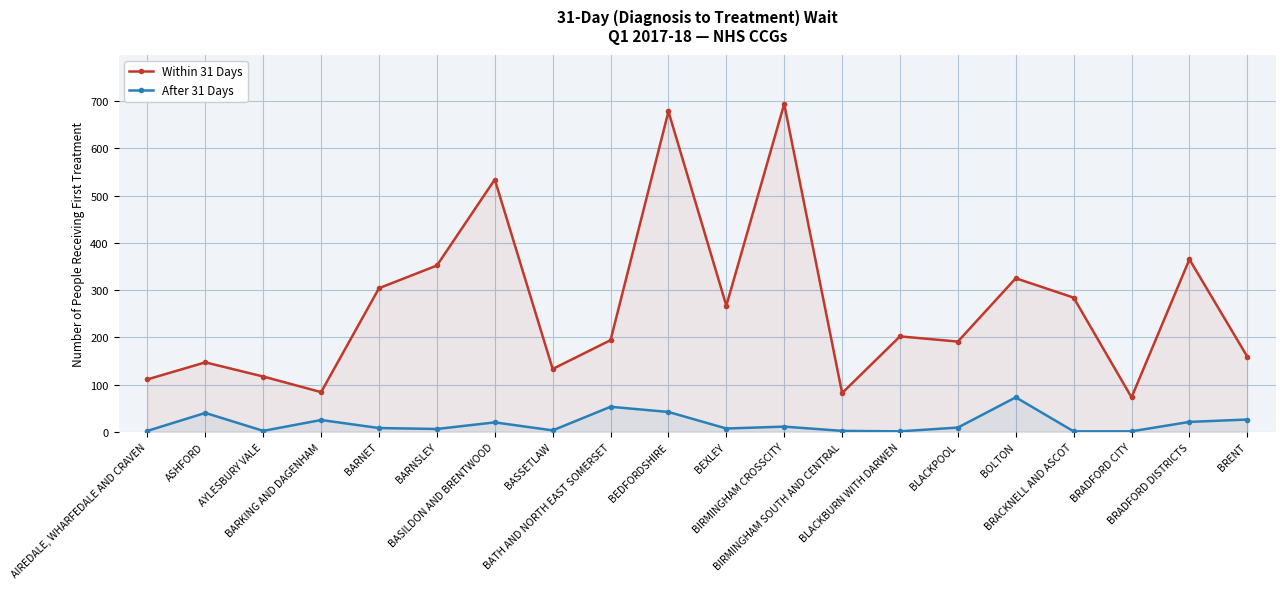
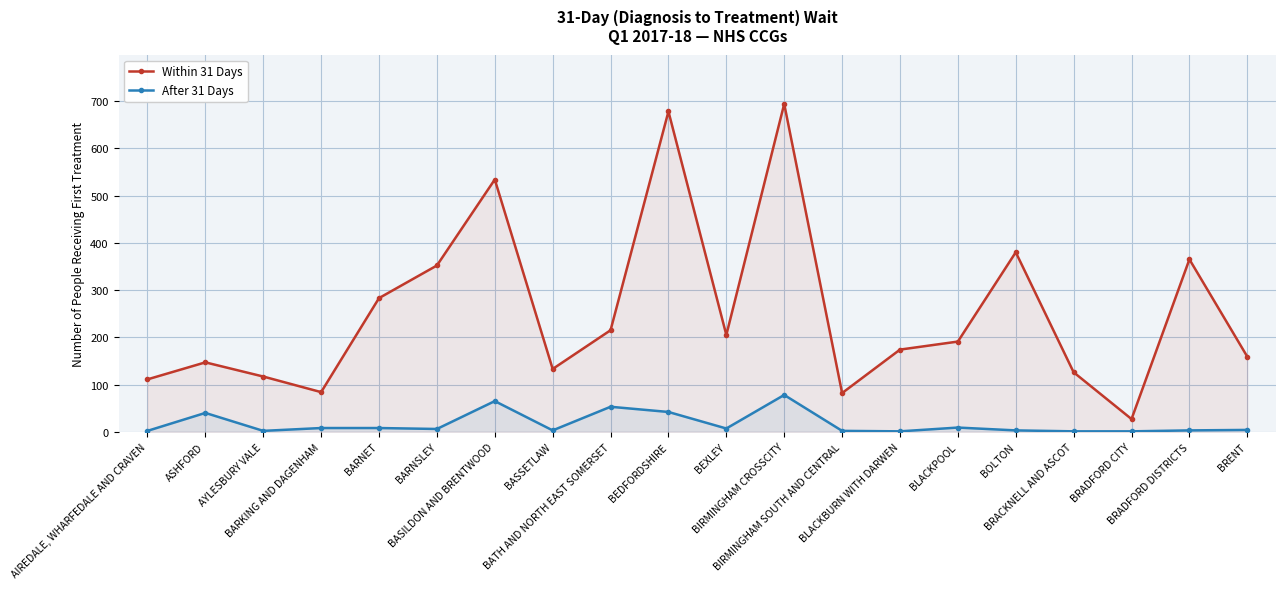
  {
    "Within 31 Days": {
      "AIREDALE, WHARFEDALE AND CRAVEN": 110,
      "ASHFORD": 150,
      "AYLESBURY VALE": 120,
      "BARKING AND DAGENHAM": 80,
-     "BARNET": 300,
+     "BARNET": 280,
      "BARNSLEY": 350,
      "BASILDON AND BRENTWOOD": 530,
      "BASSETLAW": 130,
-     "BATH AND NORTH EAST SOMERSET": 190,
+     "BATH AND NORTH EAST SOMERSET": 220,
      "BEDFORDSHIRE": 680,
-     "BEXLEY": 270,
+     "BEXLEY": 210,
      "BIRMINGHAM CROSSCITY": 690,
      "BIRMINGHAM SOUTH AND CENTRAL": 80,
-     "BLACKBURN WITH DARWEN": 200,
+     "BLACKBURN WITH DARWEN": 170,
      "BLACKPOOL": 190,
-     "BOLTON": 330,
-     "BRACKNELL AND ASCOT": 280,
-     "BRADFORD CITY": 70,
+     "BOLTON": 380,
+     "BRACKNELL AND ASCOT": 130,
+     "BRADFORD CITY": 30,
      "BRADFORD DISTRICTS": 370,
      "BRENT": 160
    },
    "After 31 Days": {
      "AIREDALE, WHARFEDALE AND CRAVEN": 0,
      "ASHFORD": 40,
      "AYLESBURY VALE": 0,
-     "BARKING AND DAGENHAM": 30,
+     "BARKING AND DAGENHAM": 10,
      "BARNET": 10,
      "BARNSLEY": 10,
-     "BASILDON AND BRENTWOOD": 20,
+     "BASILDON AND BRENTWOOD": 70,
      "BASSETLAW": 0,
      "BATH AND NORTH EAST SOMERSET": 50,
      "BEDFORDSHIRE": 40,
      "BEXLEY": 10,
-     "BIRMINGHAM CROSSCITY": 10,
+     "BIRMINGHAM CROSSCITY": 80,
      "BIRMINGHAM SOUTH AND CENTRAL": 0,
      "BLACKBURN WITH DARWEN": 0,
      "BLACKPOOL": 10,
-     "BOLTON": 70,
+     "BOLTON": 0,
      "BRACKNELL AND ASCOT": 0,
      "BRADFORD CITY": 0,
-     "BRADFORD DISTRICTS": 20,
-     "BRENT": 30
+     "BRADFORD DISTRICTS": 0,
+     "BRENT": 0
    }
  }
